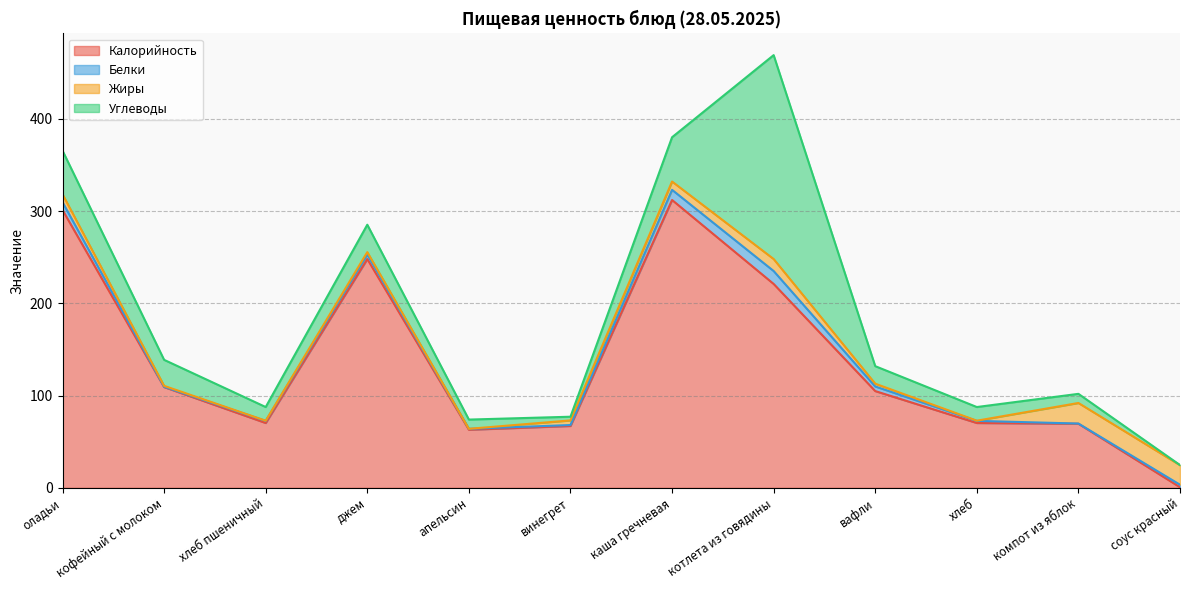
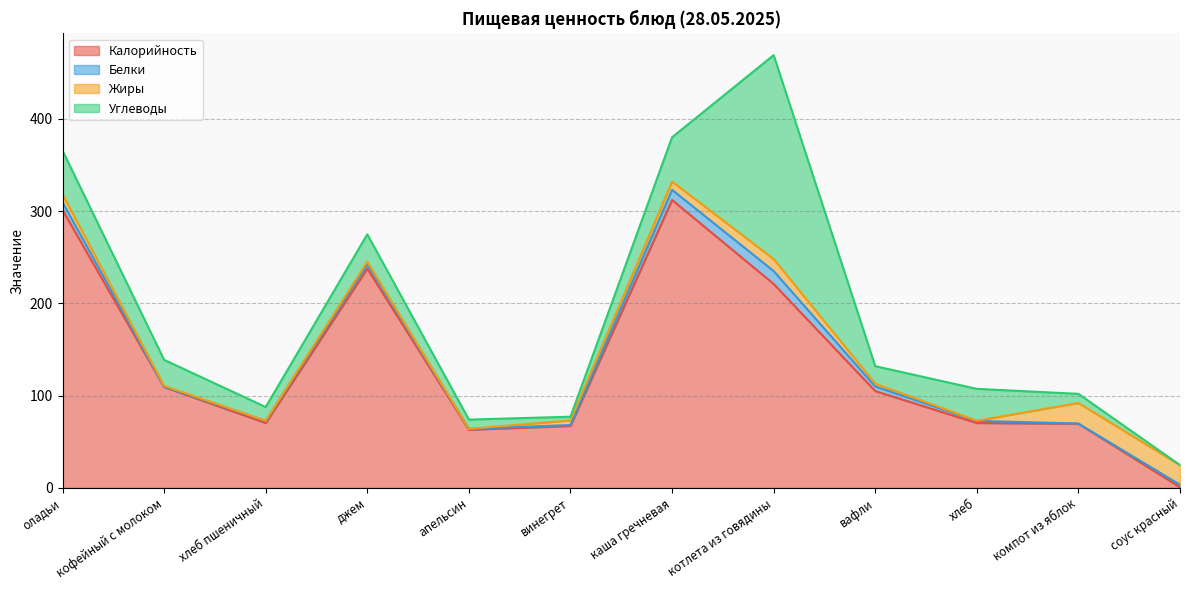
  {
    "Калорийность": {
      "оладьи": 300,
-     "джем": 250,
+     "джем": 240,
      "каша гречневая": 310,
      "котлета из говядины": 220,
      "вафли": 100
    },
    "Белки": {
      "оладьи": 10,
      "каша гречневая": 10,
      "котлета из говядины": 10,
      "вафли": 10
    },
    "Жиры": {
      "оладьи": 10,
      "винегрет": 10,
      "каша гречневая": 10,
      "котлета из говядины": 10,
      "вафли": 0,
      "компот из яблок": 20
    },
    "Углеводы": {
      "оладьи": 50,
      "кофейный с молоком": 30,
      "хлеб пшеничный": 10,
      "джем": 30,
      "апельсин": 10,
      "винегрет": 0,
      "каша гречневая": 50,
      "котлета из говядины": 220,
      "вафли": 20,
-     "хлеб": 10,
+     "хлеб": 30,
      "компот из яблок": 10
    }
  }
